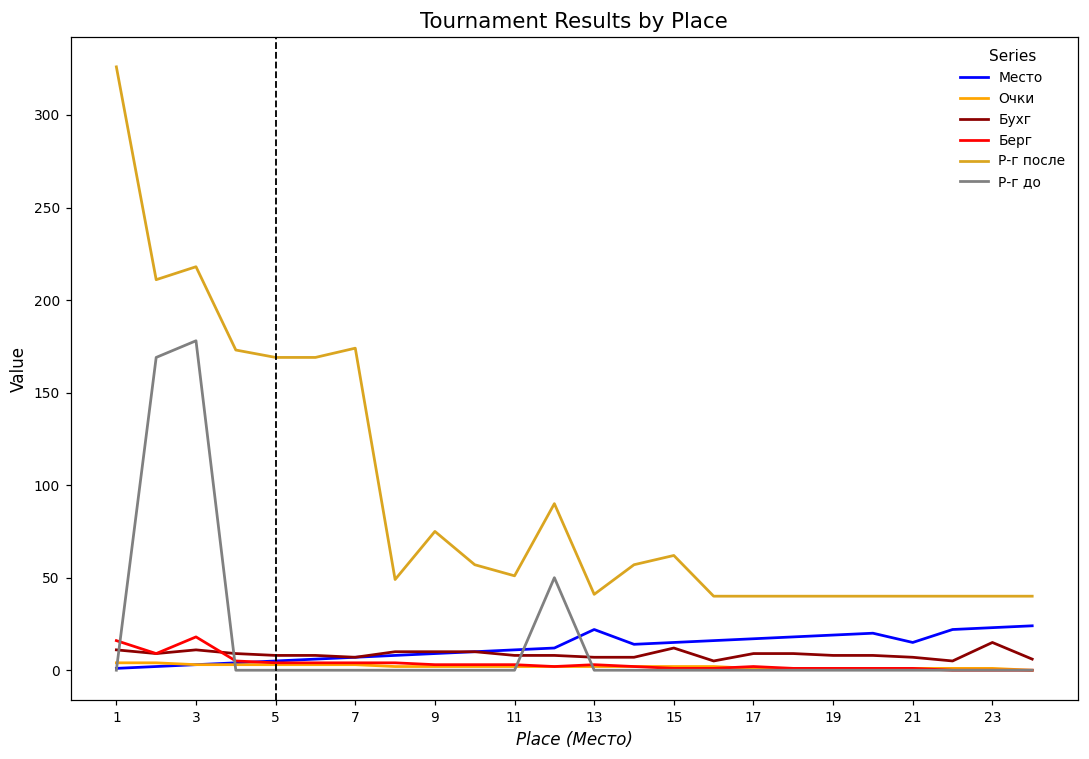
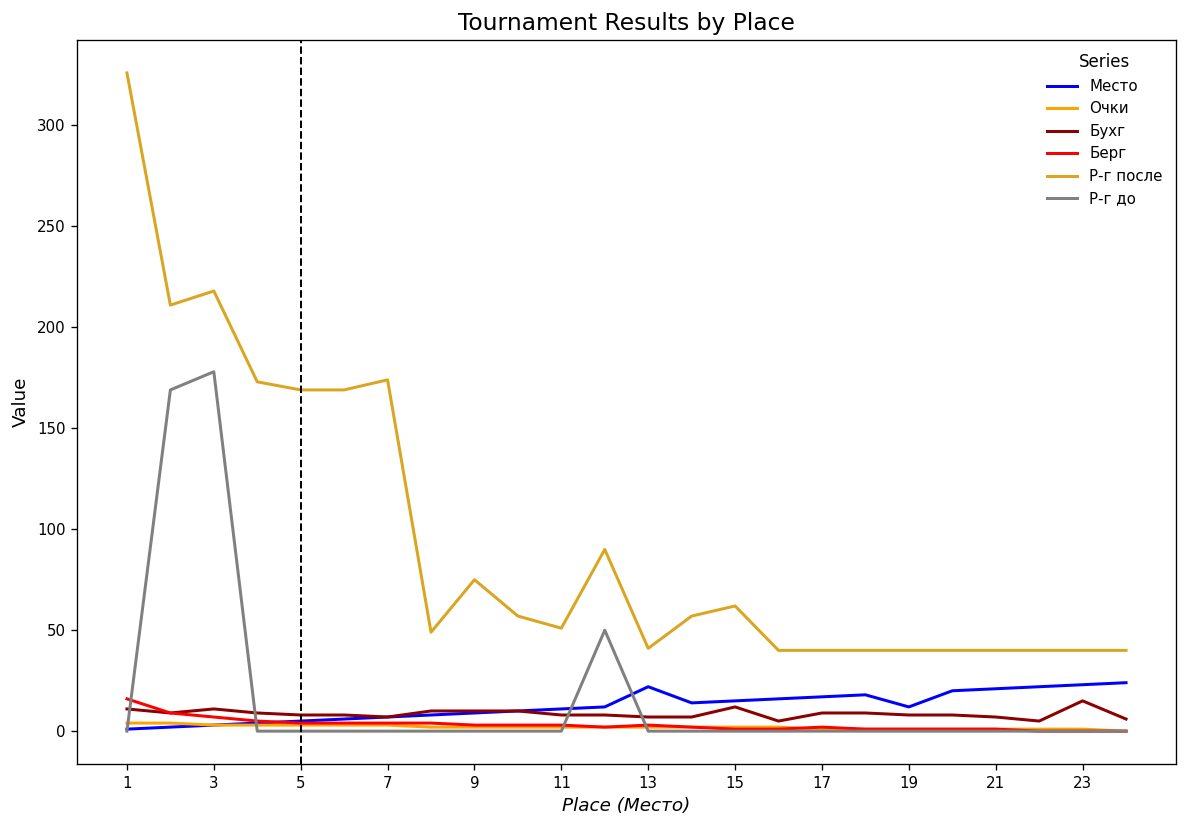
  {
    "Место": {
      "11": 11,
      "13": 22,
      "15": 15,
      "17": 17,
-     "19": 19,
-     "21": 15,
+     "19": 12,
+     "21": 21,
      "23": 23
    },
    "Бухг": {
      "1": 11,
      "3": 11,
      "5": 8,
      "11": 8,
      "13": 7,
      "15": 12,
      "17": 9,
      "19": 8,
      "21": 7,
      "23": 15
    },
    "Берг": {
      "1": 16,
-     "3": 18
+     "3": 7
    },
    "Р-г до": {
      "3": 178,
      "5": 0,
      "7": 0,
      "9": 0,
      "11": 0,
      "13": 0
    }
  }
